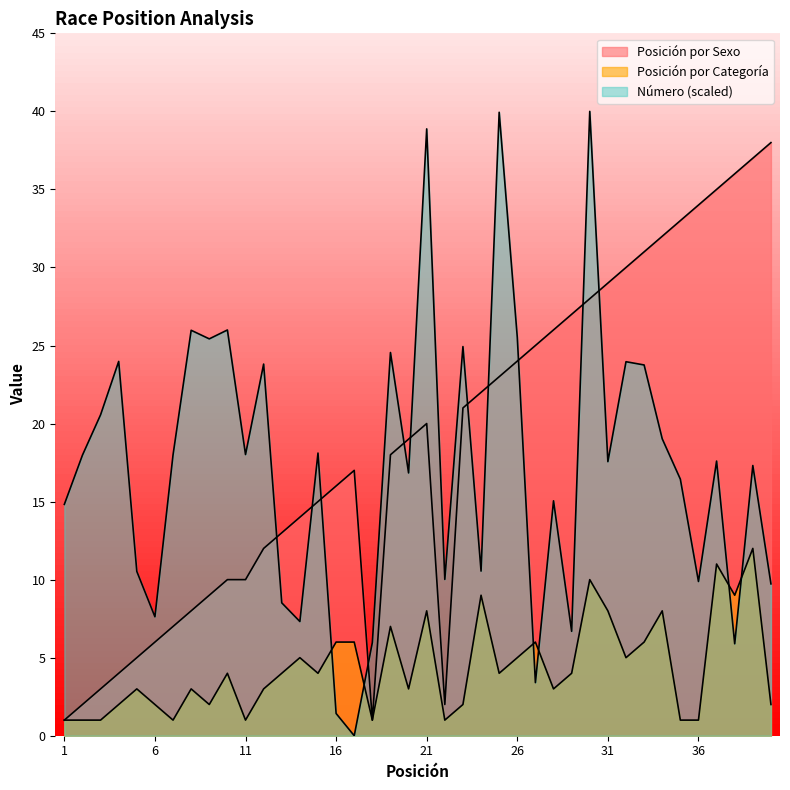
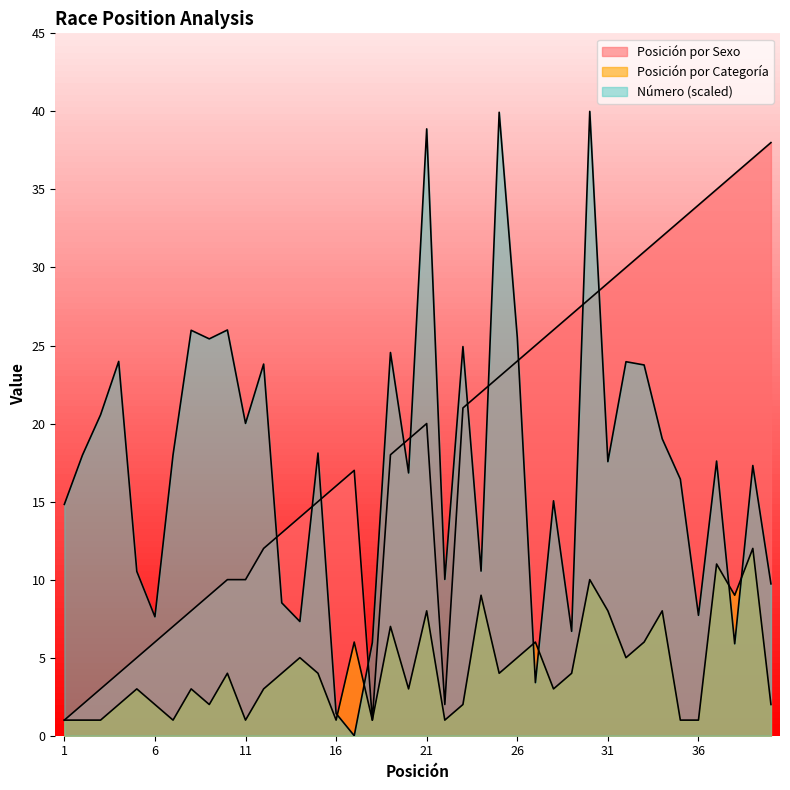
  {
    "Posición por Sexo": {
      "6": 6.0,
      "11": 10.0,
      "16": 16.0,
      "21": 20.0,
      "26": 24.0,
      "31": 29.0,
      "36": 34.0
    },
    "Posición por Categoría": {
      "6": 2,
      "11": 1,
-     "16": 6,
+     "16": 1,
      "21": 8,
      "26": 5,
      "31": 8,
      "36": 1
    },
    "Número (scaled)": {
      "1": 14.8,
      "6": 7.6,
-     "11": 18.0,
+     "11": 20.0,
      "16": 1.4,
      "21": 38.9,
      "26": 25.5,
      "31": 17.6,
-     "36": 9.9
+     "36": 7.7
    }
  }
